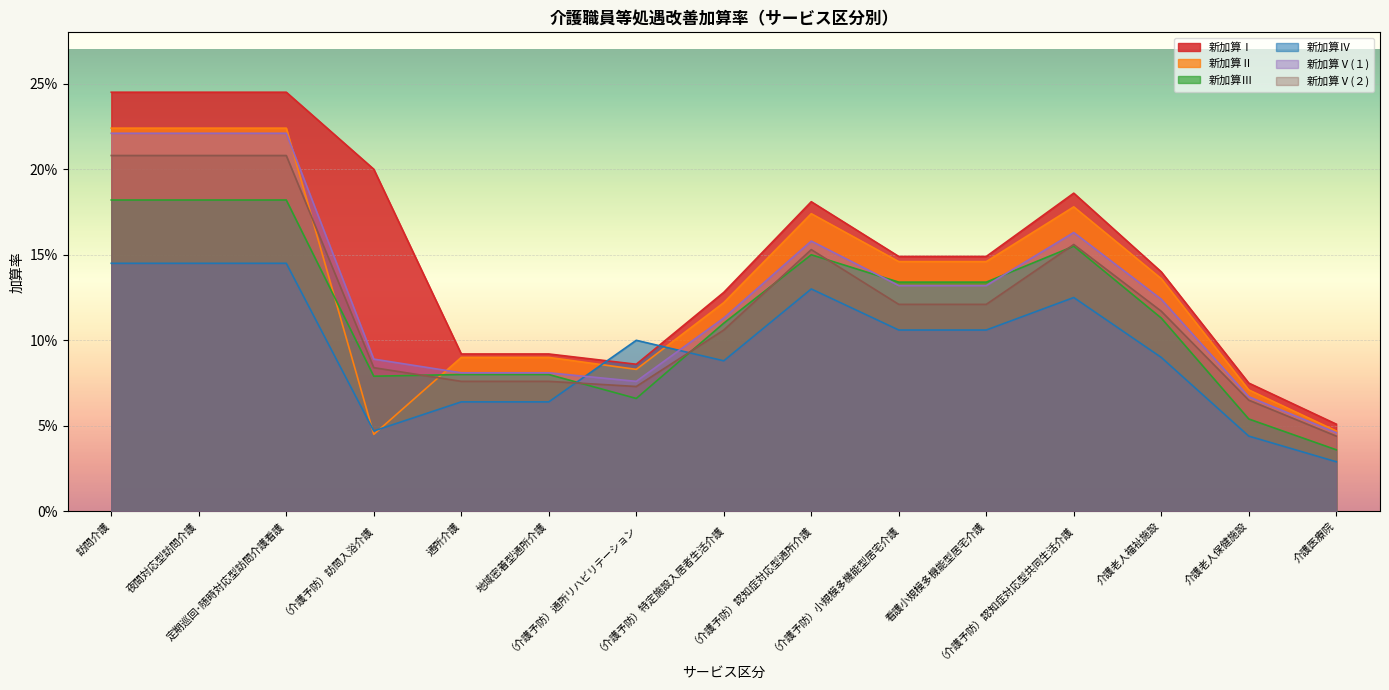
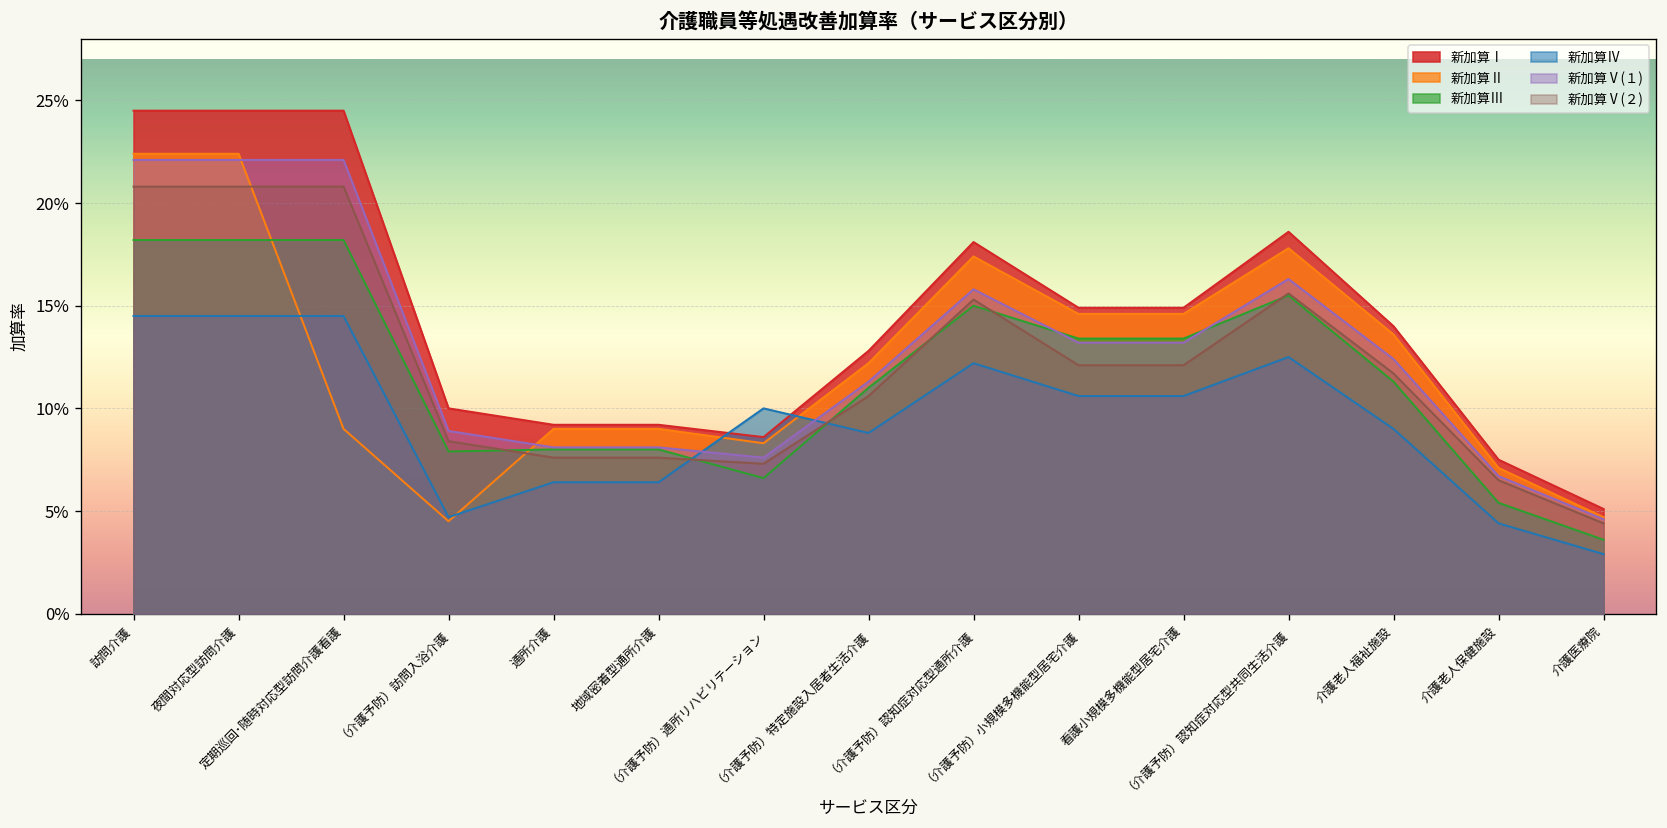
  {
    "新加算Ⅰ": {
      "訪問介護": "24.5%",
      "夜間対応型訪問介護": "24.5%",
      "定期巡回･随時対応型訪問介護看護": "24.5%",
-     "（介護予防）訪問入浴介護": "20.0%",
+     "（介護予防）訪問入浴介護": "10.0%",
      "通所介護": "9.2%",
      "地域密着型通所介護": "9.2%",
      "（介護予防）通所リハビリテーション": "8.6%",
      "（介護予防）特定施設入居者生活介護": "12.8%",
      "（介護予防）認知症対応型通所介護": "18.1%",
      "（介護予防）小規模多機能型居宅介護": "14.9%",
      "看護小規模多機能型居宅介護": "14.9%",
      "（介護予防）認知症対応型共同生活介護": "18.6%",
      "介護老人福祉施設": "14.0%",
      "介護老人保健施設": "7.5%",
      "介護医療院": "5.1%"
    },
    "新加算Ⅱ": {
      "訪問介護": "22.4%",
      "夜間対応型訪問介護": "22.4%",
-     "定期巡回･随時対応型訪問介護看護": "22.4%",
+     "定期巡回･随時対応型訪問介護看護": "9.0%",
      "（介護予防）訪問入浴介護": "4.5%",
      "通所介護": "9.0%",
      "地域密着型通所介護": "9.0%",
      "（介護予防）通所リハビリテーション": "8.3%",
      "（介護予防）特定施設入居者生活介護": "12.2%",
      "（介護予防）認知症対応型通所介護": "17.4%",
      "（介護予防）小規模多機能型居宅介護": "14.6%",
      "看護小規模多機能型居宅介護": "14.6%",
      "（介護予防）認知症対応型共同生活介護": "17.8%",
      "介護老人福祉施設": "13.6%",
      "介護老人保健施設": "7.1%"
    },
    "新加算Ⅲ": {
      "訪問介護": "18.2%",
      "夜間対応型訪問介護": "18.2%",
      "定期巡回･随時対応型訪問介護看護": "18.2%",
      "（介護予防）訪問入浴介護": "7.9%",
      "（介護予防）通所リハビリテーション": "6.6%",
      "（介護予防）特定施設入居者生活介護": "11.0%",
      "（介護予防）認知症対応型通所介護": "15.0%",
      "（介護予防）小規模多機能型居宅介護": "13.4%",
      "看護小規模多機能型居宅介護": "13.4%",
      "介護老人福祉施設": "11.3%",
      "介護老人保健施設": "5.4%",
      "介護医療院": "3.6%"
    },
    "新加算Ⅳ": {
      "訪問介護": "14.5%",
      "夜間対応型訪問介護": "14.5%",
      "定期巡回･随時対応型訪問介護看護": "14.5%",
      "（介護予防）訪問入浴介護": "4.7%",
      "通所介護": "6.4%",
      "地域密着型通所介護": "6.4%",
      "（介護予防）通所リハビリテーション": "10.0%",
      "（介護予防）特定施設入居者生活介護": "8.8%",
-     "（介護予防）認知症対応型通所介護": "13.0%",
+     "（介護予防）認知症対応型通所介護": "12.2%",
      "（介護予防）小規模多機能型居宅介護": "10.6%",
      "看護小規模多機能型居宅介護": "10.6%",
      "（介護予防）認知症対応型共同生活介護": "12.5%",
      "介護老人福祉施設": "9.0%",
      "介護老人保健施設": "4.4%",
      "介護医療院": "2.9%"
    }
  }
